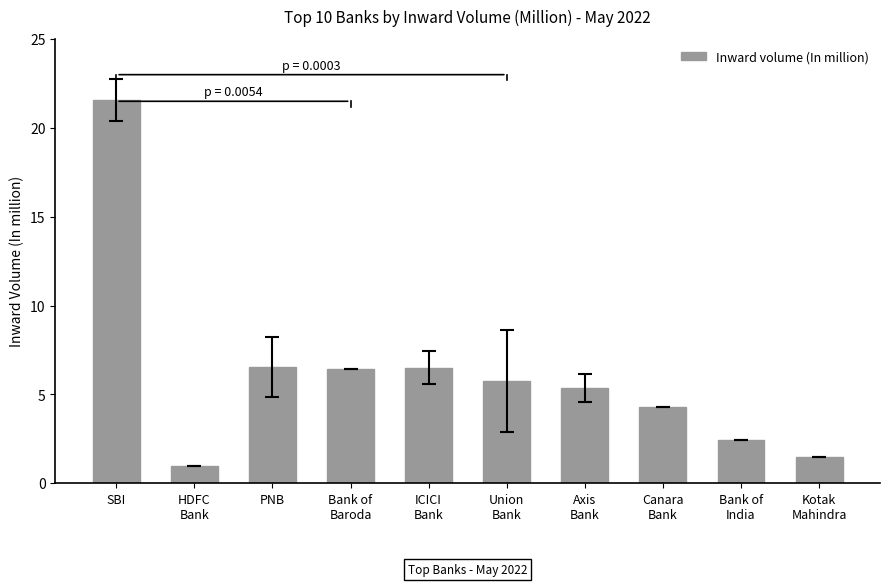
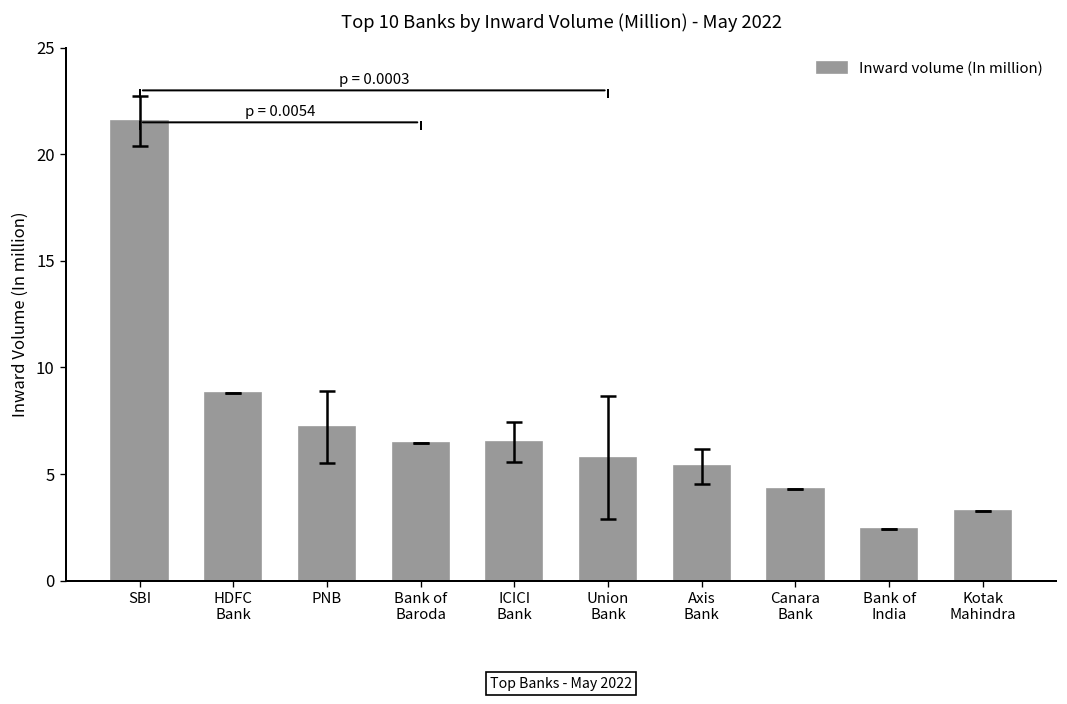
  {
    "Inward volume (In million)": {
      "SBI": 21.6,
-     "HDFC Bank": 1.0,
-     "PNB": 6.5,
+     "HDFC Bank": 8.8,
+     "PNB": 7.2,
      "Bank of Baroda": 6.4,
      "ICICI Bank": 6.5,
      "Union Bank": 5.8,
      "Axis Bank": 5.4,
      "Canara Bank": 4.3,
      "Bank of India": 2.4,
-     "Kotak Mahindra": 1.5
+     "Kotak Mahindra": 3.3
    }
  }
